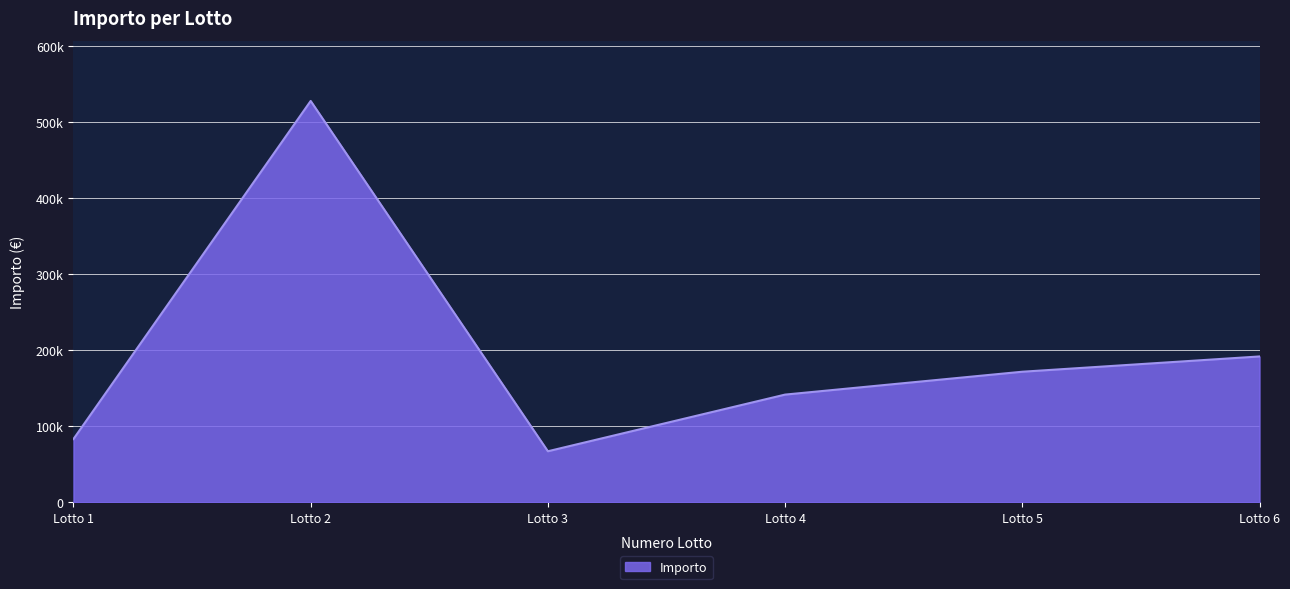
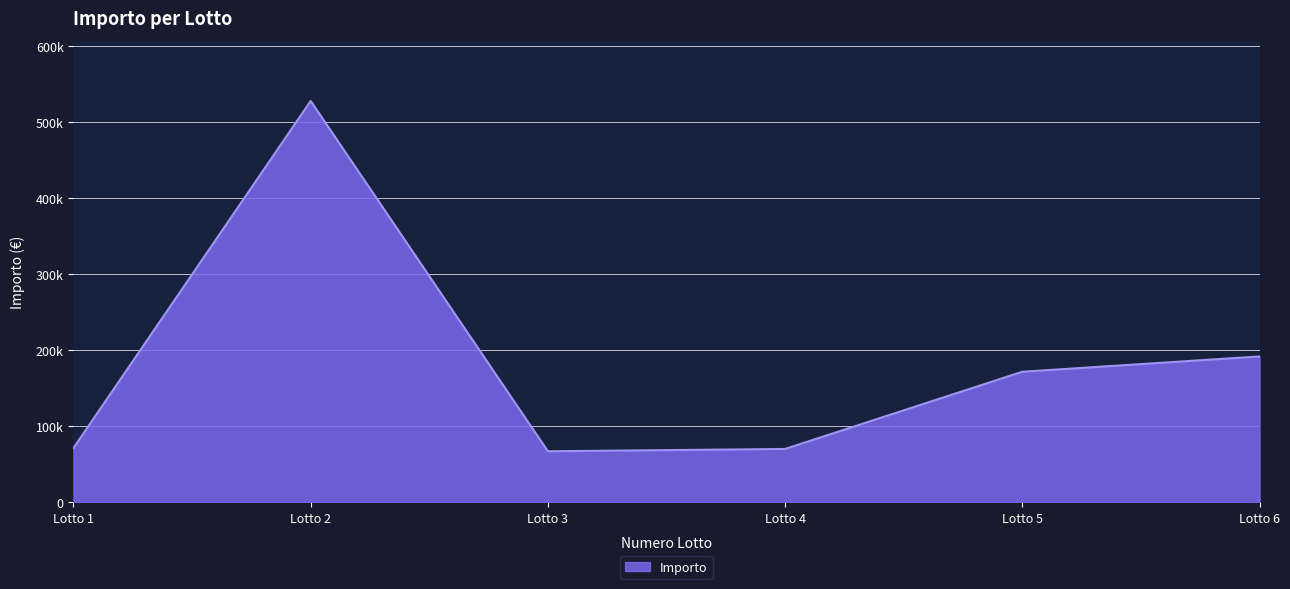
  {
-   "Lotto 1": 80000,
+   "Lotto 1": 70000,
    "Lotto 2": 530000,
    "Lotto 3": 70000,
-   "Lotto 4": 140000,
+   "Lotto 4": 70000,
    "Lotto 5": 170000,
    "Lotto 6": 190000
  }
